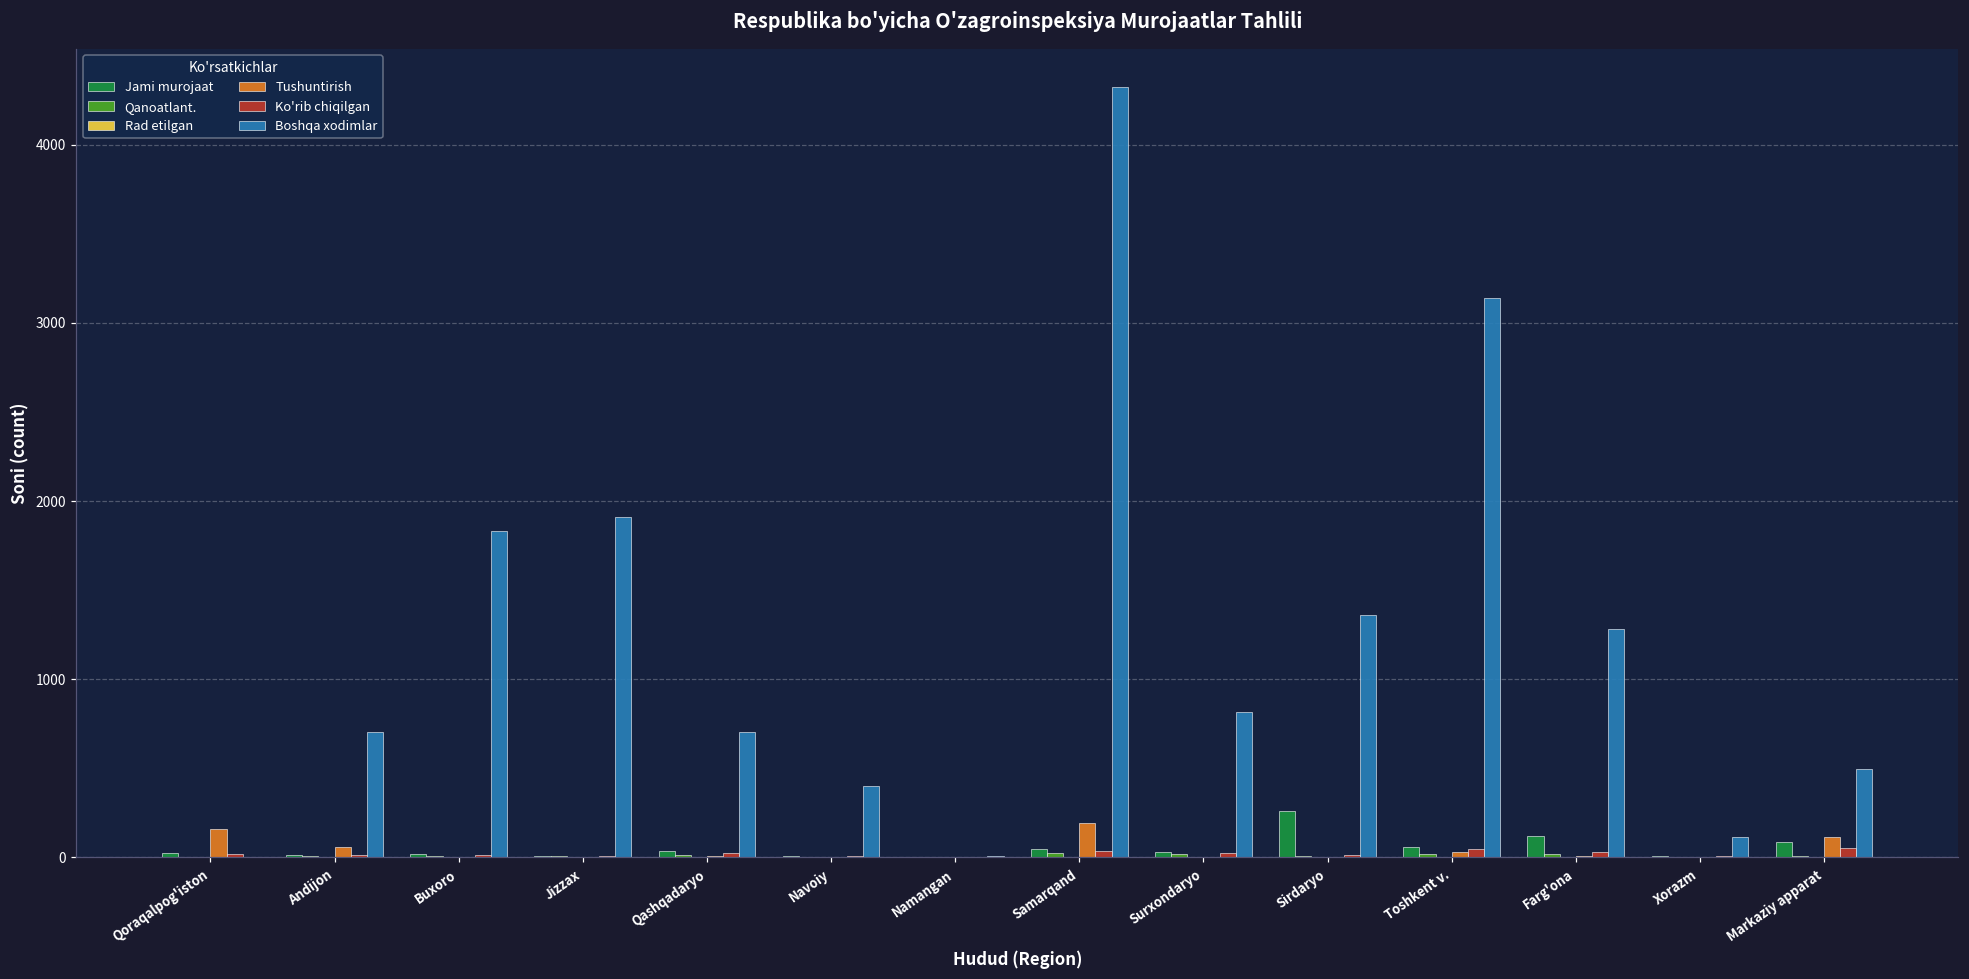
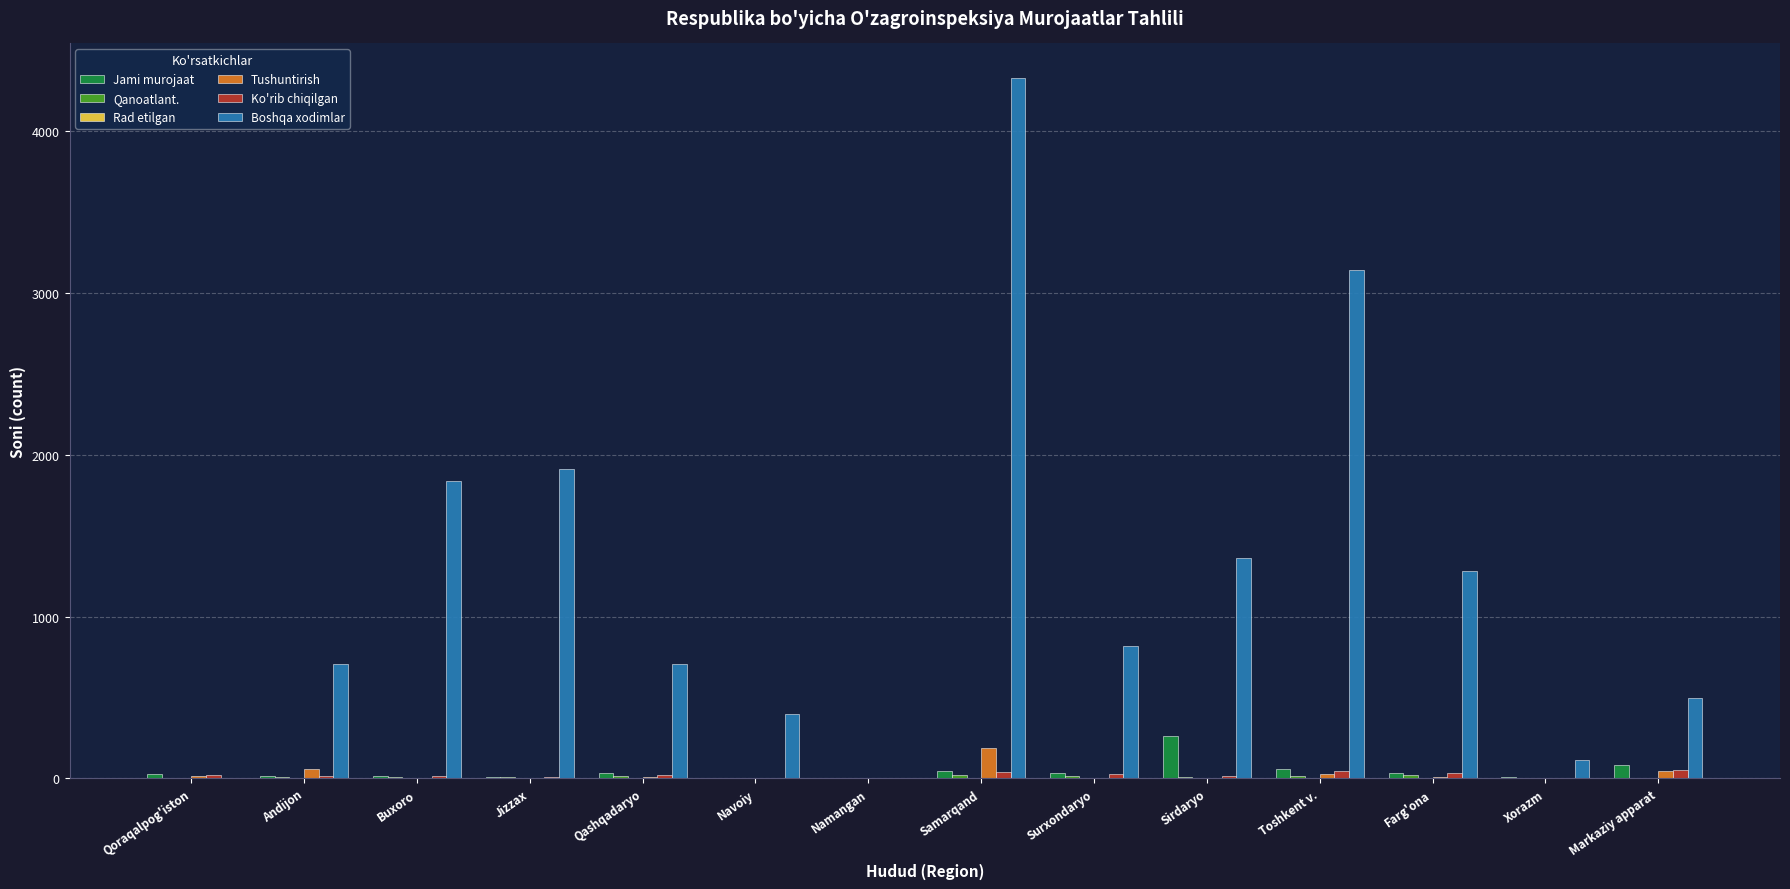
  {
    "Jami murojaat": {
      "Qoraqalpog'iston": 30,
      "Buxoro": 20,
      "Qashqadaryo": 40,
      "Samarqand": 50,
      "Surxondaryo": 30,
      "Sirdaryo": 260,
      "Toshkent v.": 60,
-     "Farg'ona": 120,
+     "Farg'ona": 30,
      "Markaziy apparat": 90
    },
    "Qanoatlant.": {
      "Samarqand": 20,
      "Surxondaryo": 20,
      "Toshkent v.": 20,
      "Farg'ona": 20
    },
    "Rad etilgan": {
      "Andijon": 0,
      "Buxoro": 0,
      "Jizzax": 0,
      "Qashqadaryo": 0,
      "Navoiy": 0,
      "Namangan": 0,
      "Samarqand": 0,
      "Surxondaryo": 0,
      "Sirdaryo": 0,
      "Toshkent v.": 0,
      "Farg'ona": 0,
      "Xorazm": 0,
      "Markaziy apparat": 0
    },
    "Tushuntirish": {
-     "Qoraqalpog'iston": 160,
+     "Qoraqalpog'iston": 20,
      "Andijon": 60,
      "Samarqand": 190,
      "Toshkent v.": 30,
-     "Markaziy apparat": 110
+     "Markaziy apparat": 50
    },
    "Ko'rib chiqilgan": {
      "Qoraqalpog'iston": 20,
      "Qashqadaryo": 20,
      "Samarqand": 40,
      "Surxondaryo": 30,
      "Toshkent v.": 50,
      "Farg'ona": 30,
      "Markaziy apparat": 60
    },
    "Boshqa xodimlar": {
      "Andijon": 710,
      "Buxoro": 1830,
      "Jizzax": 1910,
      "Qashqadaryo": 710,
      "Navoiy": 400,
      "Samarqand": 4320,
      "Surxondaryo": 820,
      "Sirdaryo": 1360,
      "Toshkent v.": 3140,
      "Farg'ona": 1280,
      "Xorazm": 120,
      "Markaziy apparat": 500
    }
  }
